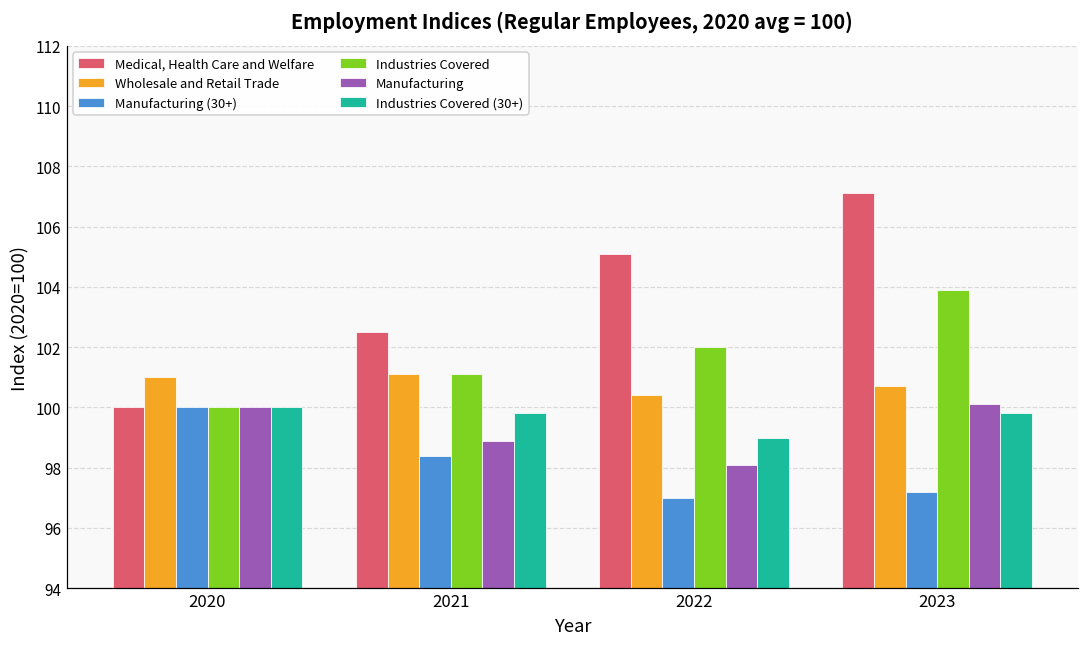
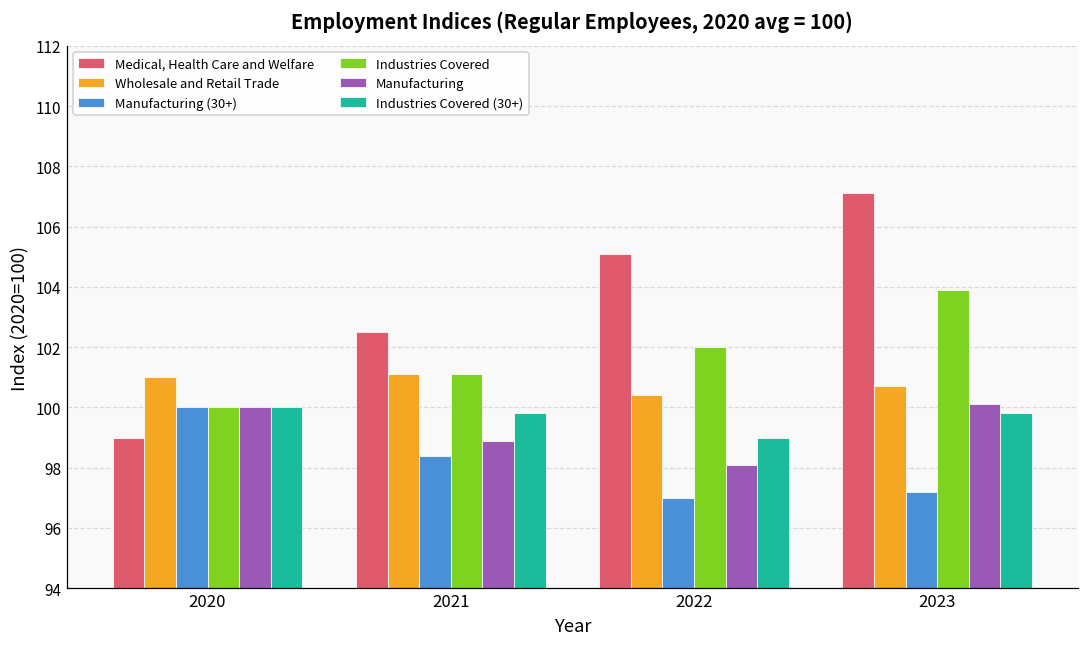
  {
    "Medical, Health Care and Welfare": {
-     "2020": 100,
+     "2020": 99,
      "2021": 102.5,
      "2022": 105.1,
      "2023": 107.1
    },
    "Wholesale and Retail Trade": {
      "2020": 101,
      "2021": 101.1,
      "2022": 100.4,
      "2023": 100.7
    },
    "Manufacturing (30+)": {
      "2020": 100,
      "2021": 98.4,
      "2022": 97,
      "2023": 97.2
    },
    "Industries Covered": {
      "2020": 100,
      "2021": 101.1,
      "2022": 102,
      "2023": 103.9
    },
    "Manufacturing": {
      "2020": 100,
      "2021": 98.9,
      "2022": 98.1,
      "2023": 100.1
    },
    "Industries Covered (30+)": {
      "2020": 100,
      "2021": 99.8,
      "2022": 99,
      "2023": 99.8
    }
  }
